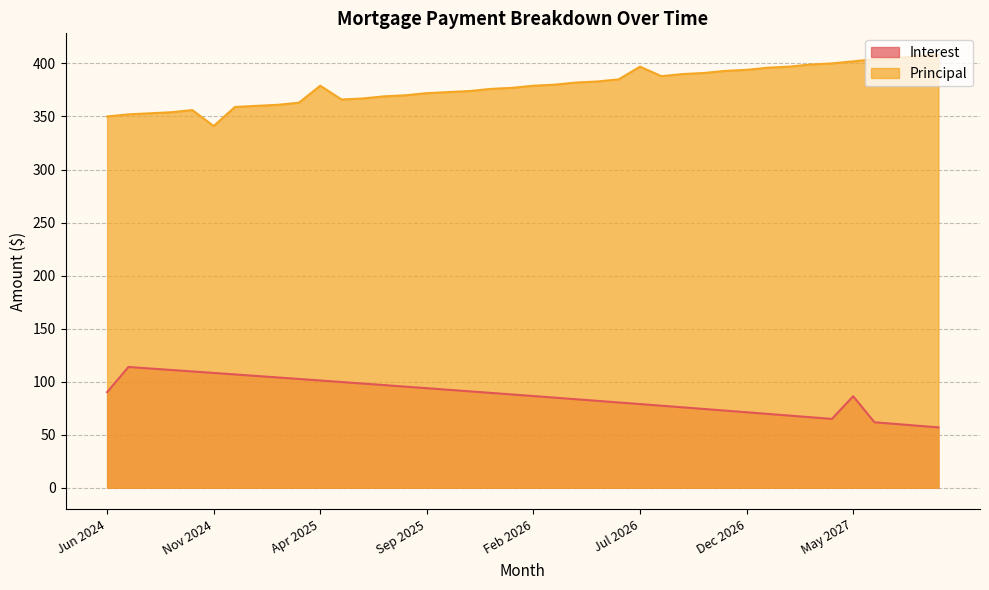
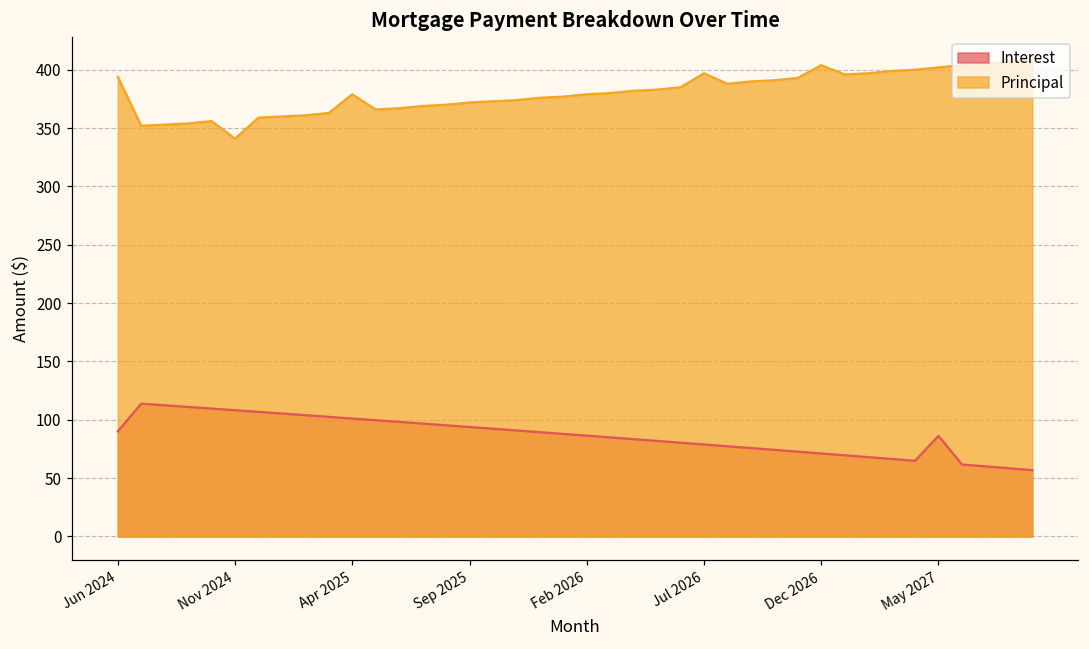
  {
    "Interest": {
      "Jun 2024": 90,
      "Nov 2024": 108,
      "Apr 2025": 101,
      "Sep 2025": 94,
      "Feb 2026": 86,
      "Jul 2026": 79,
      "Dec 2026": 71,
      "May 2027": 86
    },
    "Principal": {
-     "Jun 2024": 350,
+     "Jun 2024": 394,
      "Nov 2024": 341,
      "Apr 2025": 379,
      "Sep 2025": 372,
      "Feb 2026": 379,
      "Jul 2026": 397,
-     "Dec 2026": 394,
+     "Dec 2026": 404,
      "May 2027": 402
    }
  }
